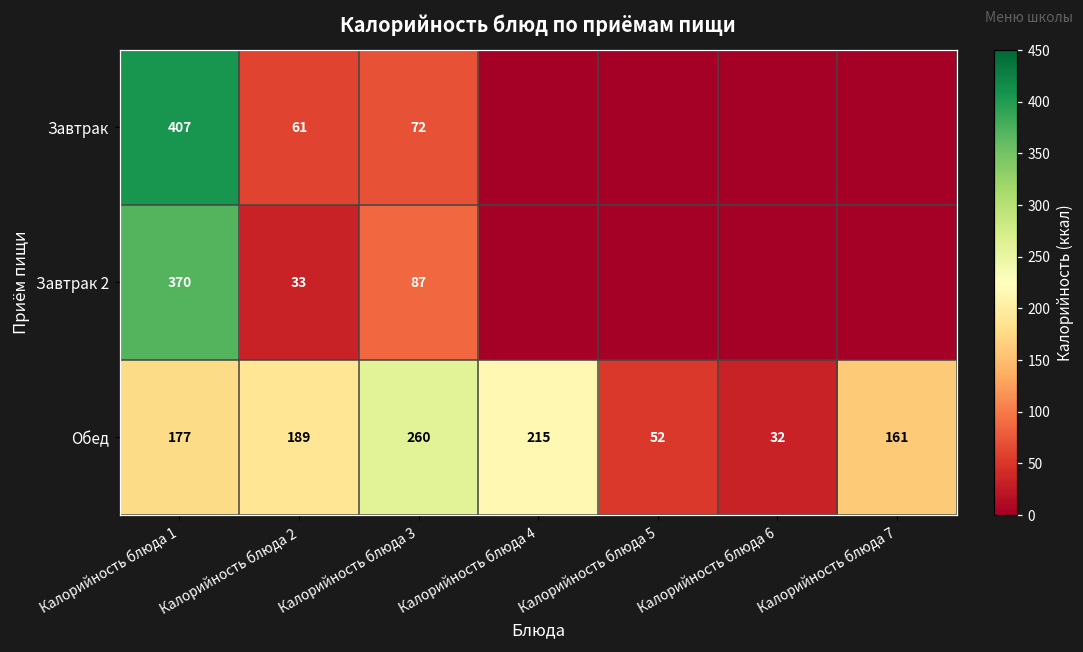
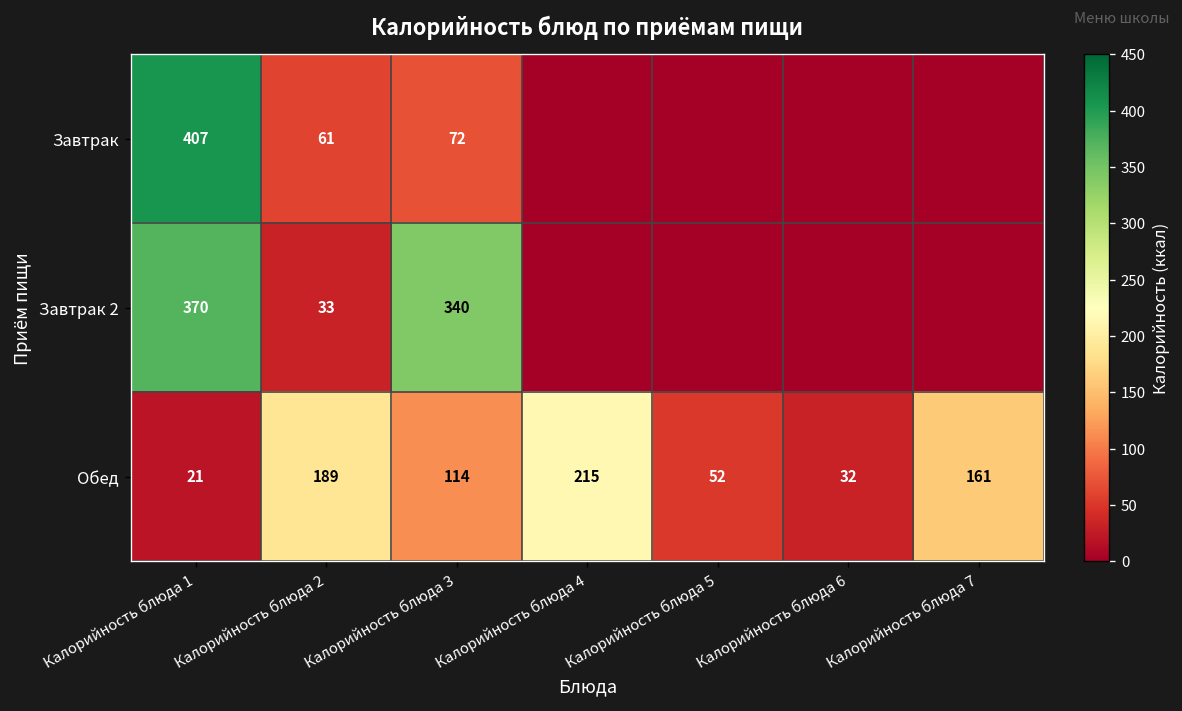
  {
    "Завтрак": {
      "Калорийность блюда 1": 407,
      "Калорийность блюда 2": 61,
      "Калорийность блюда 3": 72
    },
    "Завтрак 2": {
      "Калорийность блюда 1": 370,
      "Калорийность блюда 2": 33,
-     "Калорийность блюда 3": 87
+     "Калорийность блюда 3": 340
    },
    "Обед": {
-     "Калорийность блюда 1": 177,
+     "Калорийность блюда 1": 21,
      "Калорийность блюда 2": 189,
-     "Калорийность блюда 3": 260,
+     "Калорийность блюда 3": 114,
      "Калорийность блюда 4": 215,
      "Калорийность блюда 5": 52,
      "Калорийность блюда 6": 32,
      "Калорийность блюда 7": 161
    }
  }
